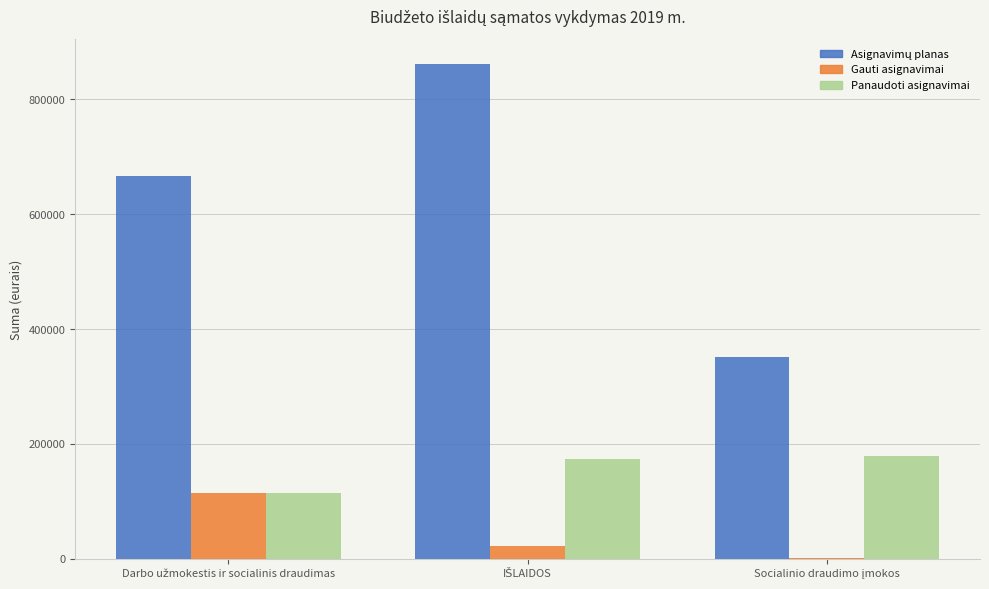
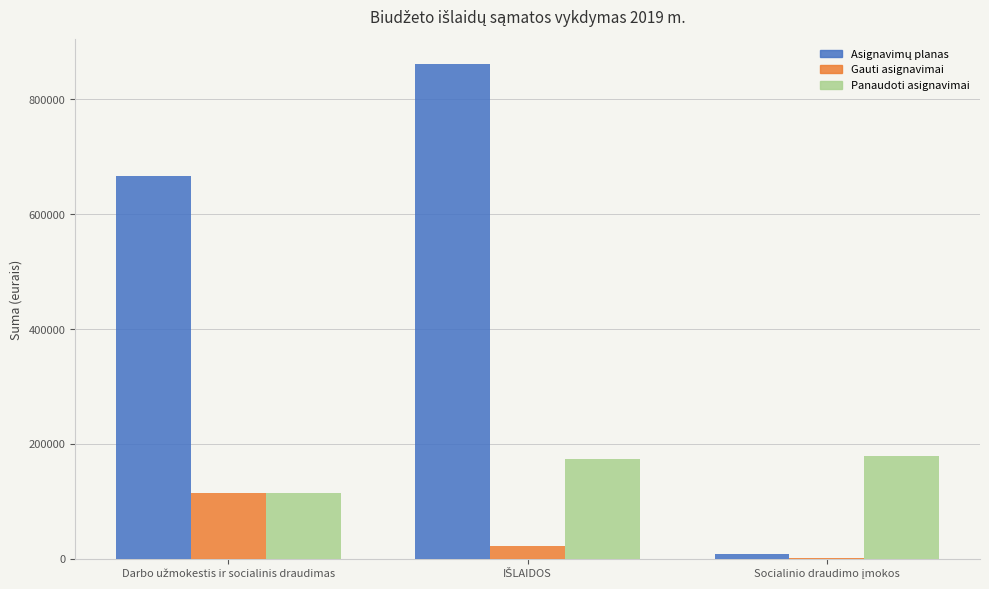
  {
    "Asignavimų planas": {
      "Darbo užmokestis ir socialinis draudimas": 670000,
      "IŠLAIDOS": 860000,
-     "Socialinio draudimo įmokos": 350000
+     "Socialinio draudimo įmokos": 10000
    },
    "Gauti asignavimai": {
      "Darbo užmokestis ir socialinis draudimas": 120000,
      "IŠLAIDOS": 20000
    },
    "Panaudoti asignavimai": {
      "Darbo užmokestis ir socialinis draudimas": 110000,
      "IŠLAIDOS": 170000,
      "Socialinio draudimo įmokos": 180000
    }
  }
